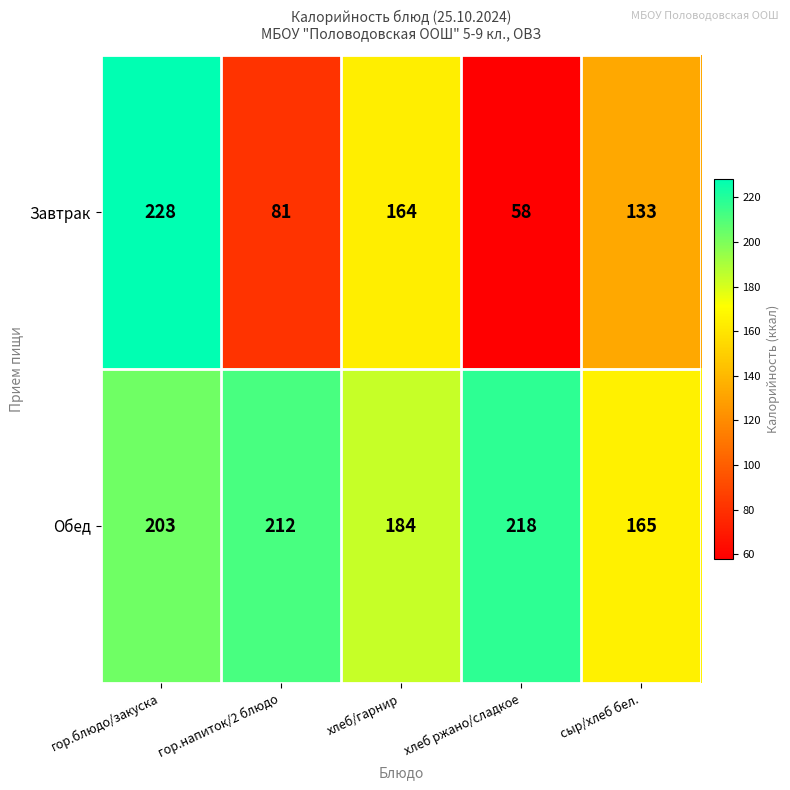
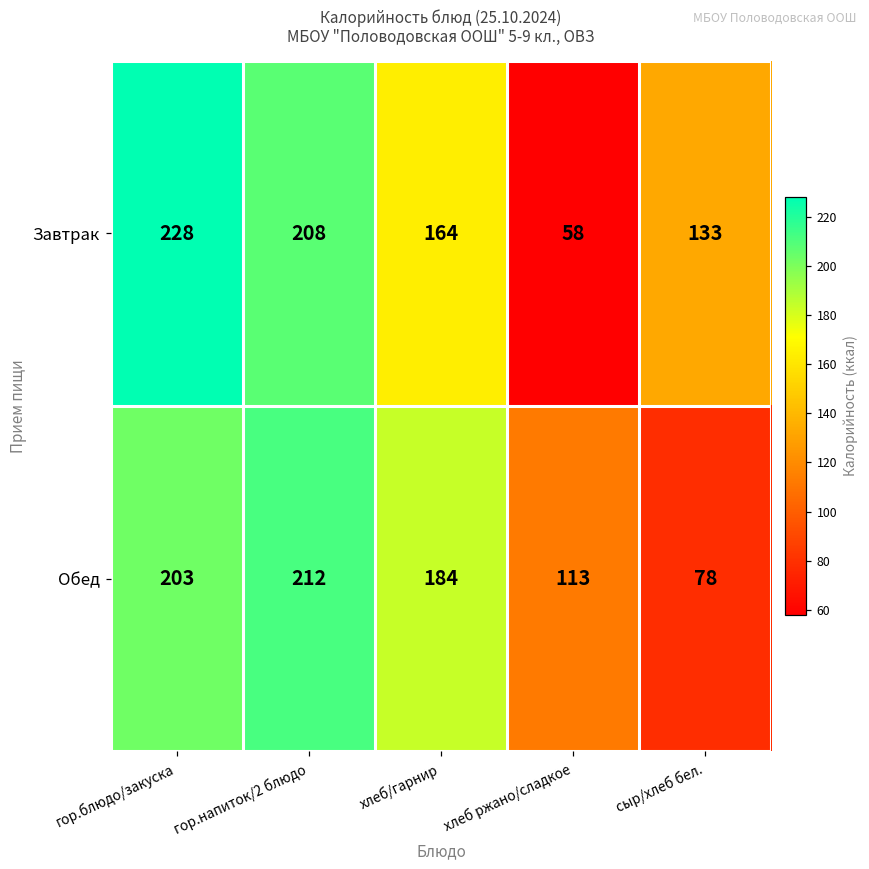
  {
    "Завтрак": {
      "гор.блюдо/закуска": 228,
-     "гор.напиток/2 блюдо": 81,
+     "гор.напиток/2 блюдо": 208,
      "хлеб/гарнир": 164,
      "хлеб ржано/сладкое": 58,
      "сыр/хлеб бел.": 133
    },
    "Обед": {
      "гор.блюдо/закуска": 203,
      "гор.напиток/2 блюдо": 212,
      "хлеб/гарнир": 184,
-     "хлеб ржано/сладкое": 218,
-     "сыр/хлеб бел.": 165
+     "хлеб ржано/сладкое": 113,
+     "сыр/хлеб бел.": 78
    }
  }
